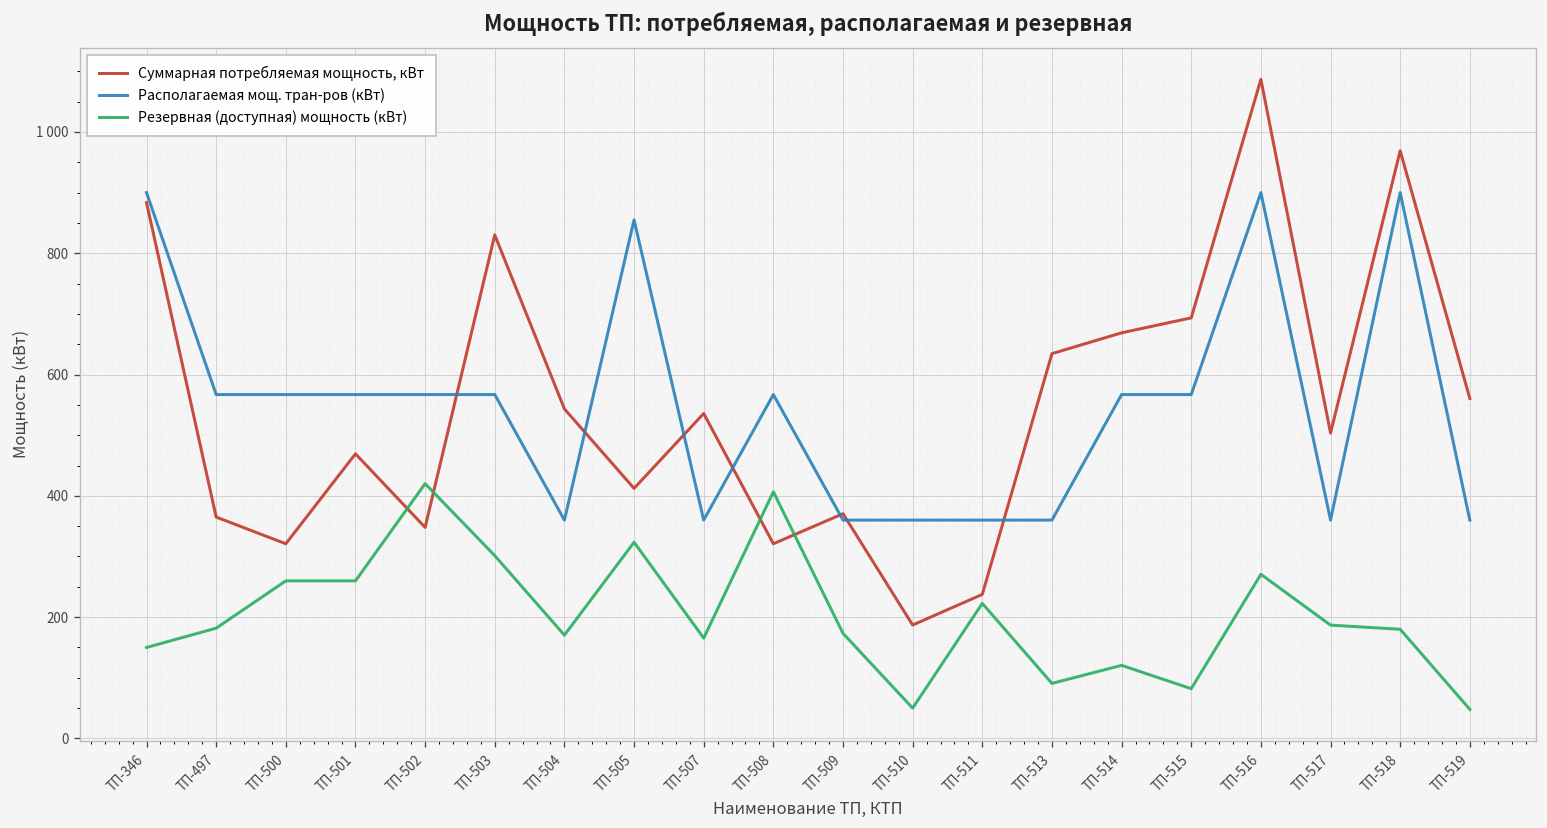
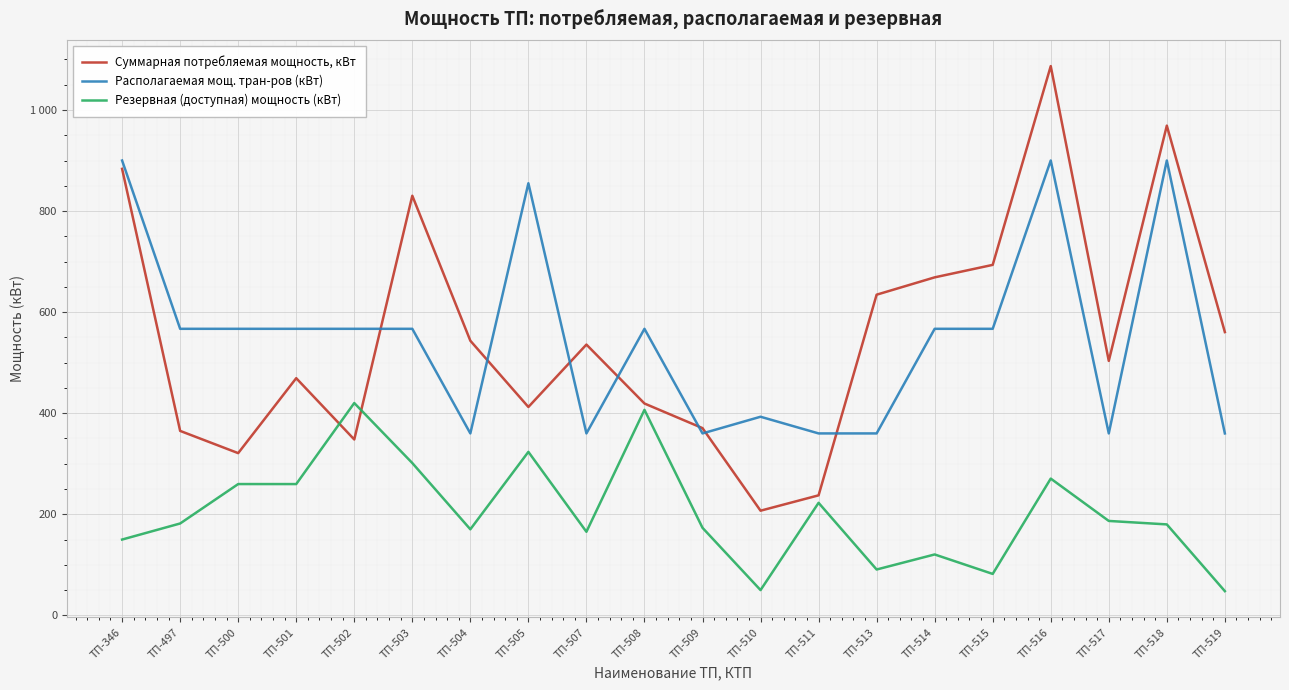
  {
    "Суммарная потребляемая мощность, кВт": {
      "ТП-346": 880,
      "ТП-497": 370,
      "ТП-500": 320,
      "ТП-501": 470,
      "ТП-502": 350,
      "ТП-503": 830,
      "ТП-504": 540,
      "ТП-505": 410,
      "ТП-507": 540,
-     "ТП-508": 320,
+     "ТП-508": 420,
      "ТП-509": 370,
-     "ТП-510": 190,
+     "ТП-510": 210,
      "ТП-511": 240,
      "ТП-513": 630,
      "ТП-514": 670,
      "ТП-515": 690,
      "ТП-516": 1090,
      "ТП-517": 500,
      "ТП-518": 970,
      "ТП-519": 560
    },
    "Располагаемая мощ. тран-ров (кВт)": {
      "ТП-346": 900,
      "ТП-497": 570,
      "ТП-500": 570,
      "ТП-501": 570,
      "ТП-502": 570,
      "ТП-503": 570,
      "ТП-504": 360,
      "ТП-505": 860,
      "ТП-507": 360,
      "ТП-508": 570,
      "ТП-509": 360,
-     "ТП-510": 360,
+     "ТП-510": 390,
      "ТП-511": 360,
      "ТП-513": 360,
      "ТП-514": 570,
      "ТП-515": 570,
      "ТП-516": 900,
      "ТП-517": 360,
      "ТП-518": 900,
      "ТП-519": 360
    },
    "Резервная (доступная) мощность (кВт)": {
      "ТП-346": 150,
      "ТП-497": 180,
      "ТП-500": 260,
      "ТП-501": 260,
      "ТП-502": 420,
      "ТП-503": 300,
      "ТП-504": 170,
      "ТП-505": 320,
      "ТП-507": 170,
      "ТП-508": 410,
      "ТП-509": 170,
      "ТП-510": 50,
      "ТП-511": 220,
      "ТП-513": 90,
      "ТП-514": 120,
      "ТП-515": 80,
      "ТП-516": 270,
      "ТП-517": 190,
      "ТП-518": 180,
      "ТП-519": 50
    }
  }
